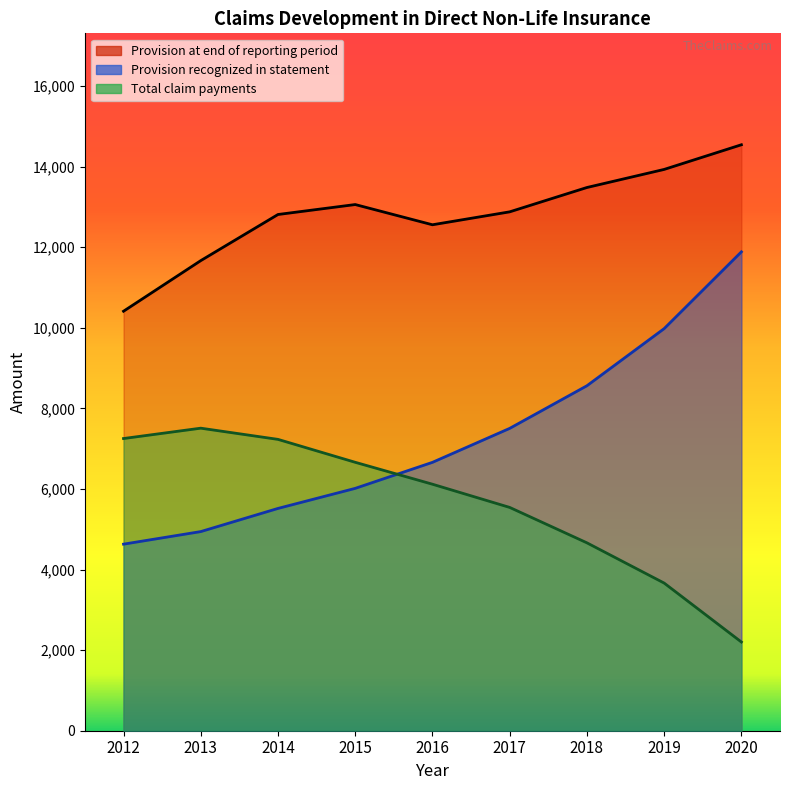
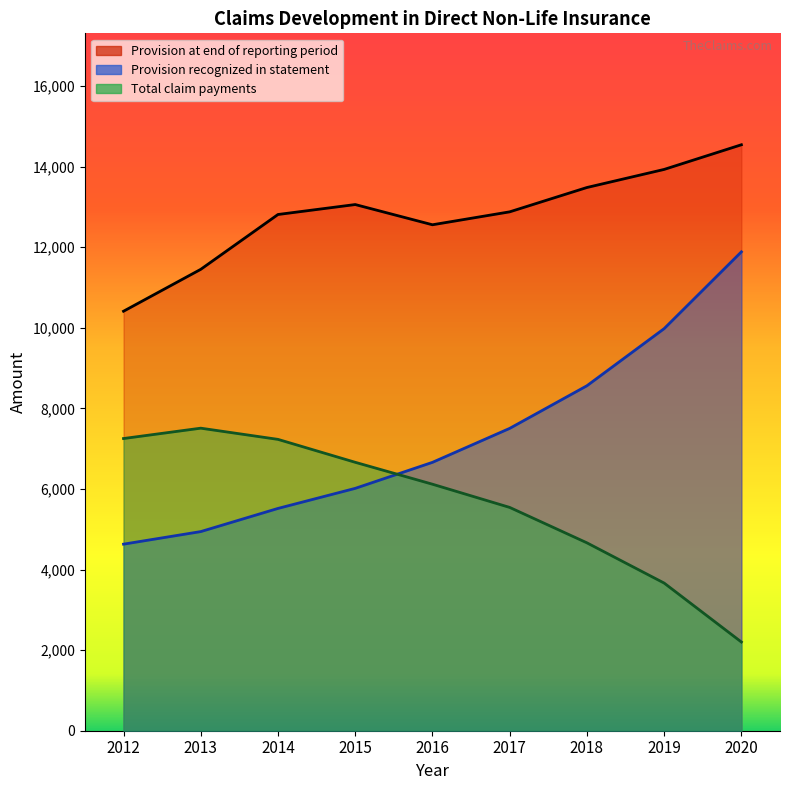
  {
    "Provision at end of reporting period": {
      "2012": "10,400",
-     "2013": "11,700",
+     "2013": "11,500",
      "2014": "12,800",
      "2015": "13,100",
      "2016": "12,600",
      "2017": "12,900",
      "2018": "13,500",
      "2019": "13,900",
      "2020": "14,500"
    },
    "Provision recognized in statement": {
      "2012": "4,600",
      "2013": "4,900",
      "2014": "5,500",
      "2015": "6,000",
      "2016": "6,700",
      "2017": "7,500",
      "2018": "8,600",
      "2019": "10,000",
      "2020": "11,900"
    },
    "Total claim payments": {
      "2012": "7,300",
      "2013": "7,500",
      "2014": "7,200",
      "2015": "6,700",
      "2016": "6,100",
      "2017": "5,500",
      "2018": "4,700",
      "2019": "3,700",
      "2020": "2,200"
    }
  }
